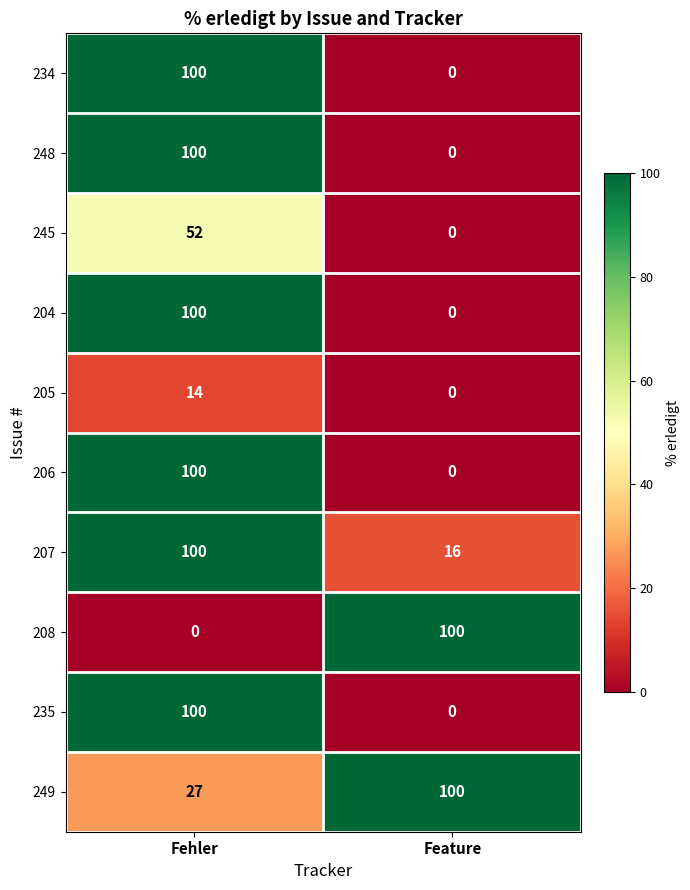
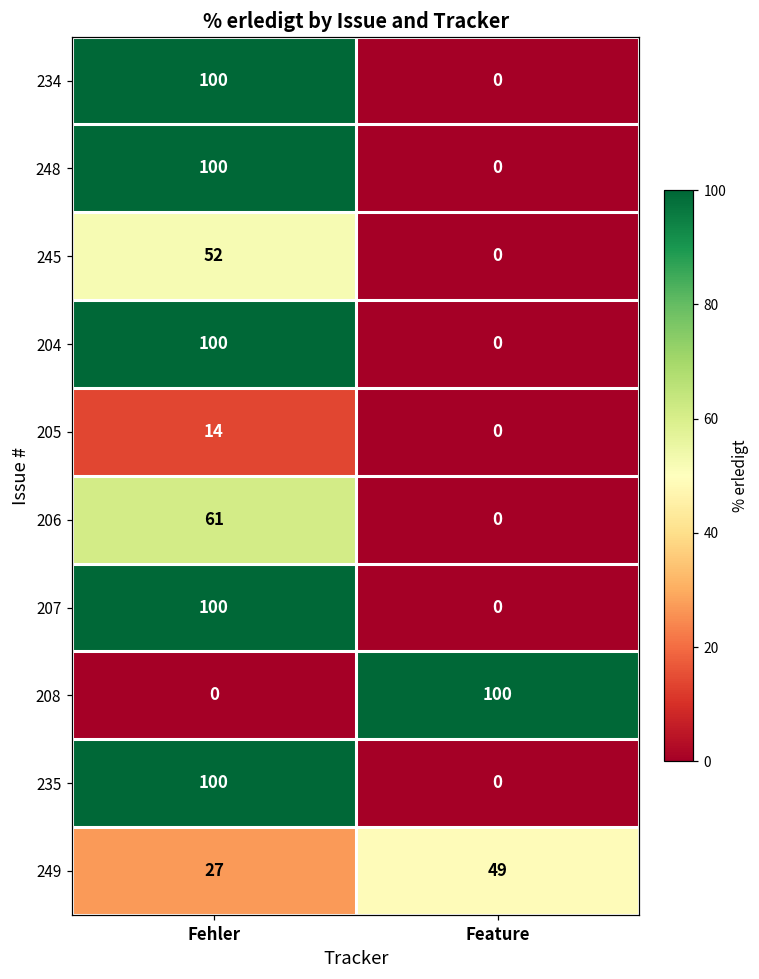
  {
    "234": {
      "Fehler": 100,
      "Feature": 0
    },
    "248": {
      "Fehler": 100,
      "Feature": 0
    },
    "245": {
      "Fehler": 52,
      "Feature": 0
    },
    "204": {
      "Fehler": 100,
      "Feature": 0
    },
    "205": {
      "Fehler": 14,
      "Feature": 0
    },
    "206": {
-     "Fehler": 100,
+     "Fehler": 61,
      "Feature": 0
    },
    "207": {
      "Fehler": 100,
-     "Feature": 16
+     "Feature": 0
    },
    "208": {
      "Fehler": 0,
      "Feature": 100
    },
    "235": {
      "Fehler": 100,
      "Feature": 0
    },
    "249": {
      "Fehler": 27,
-     "Feature": 100
+     "Feature": 49
    }
  }
